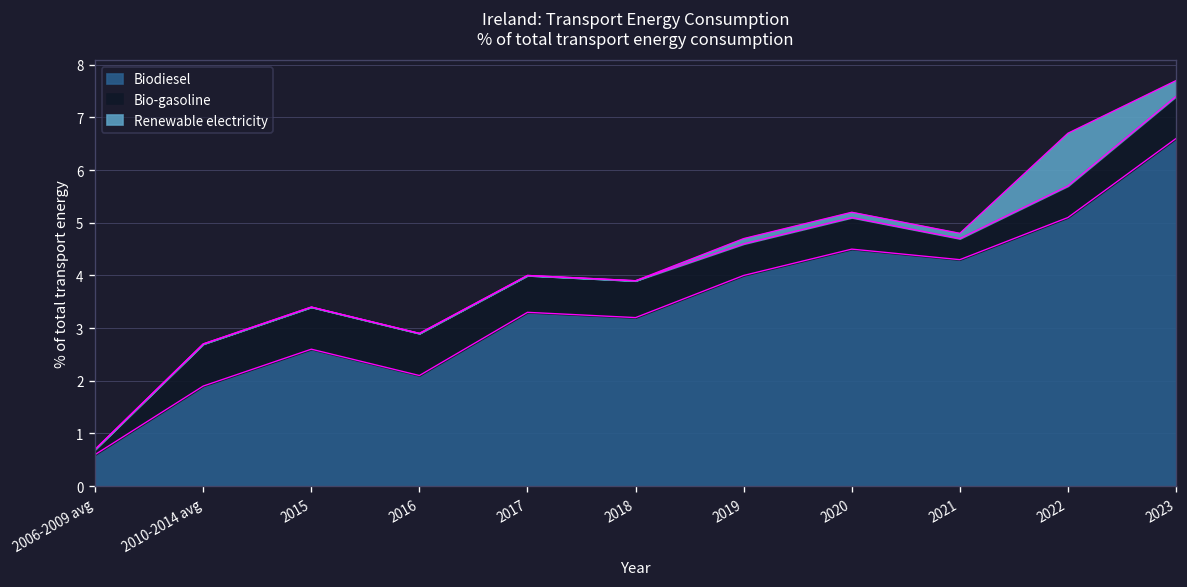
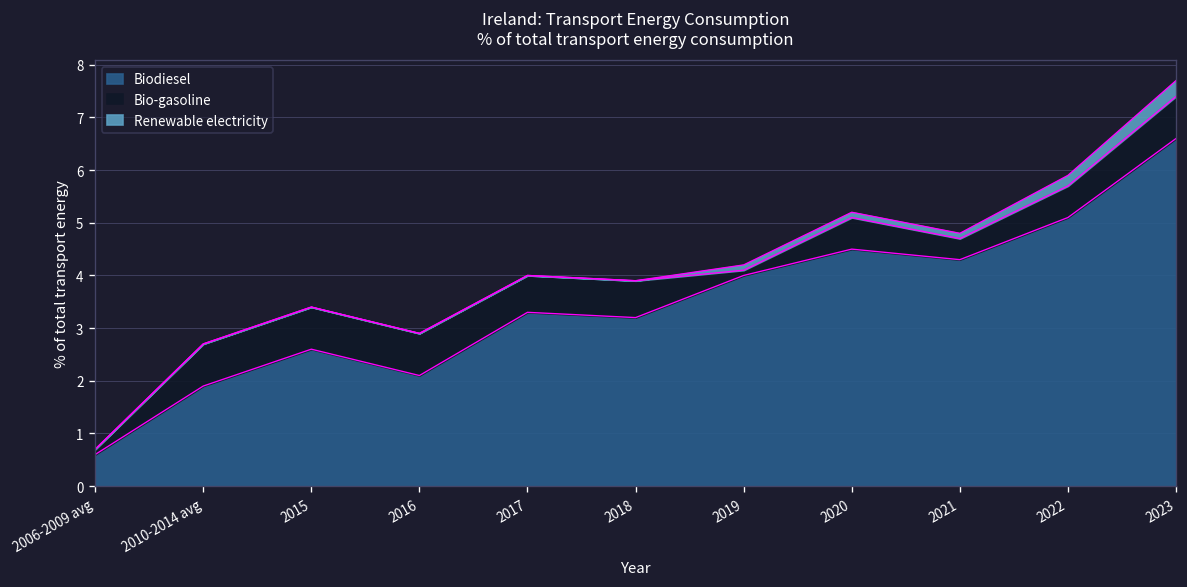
  {
    "Biodiesel": {
      "2006-2009 avg": 0.6,
      "2010-2014 avg": 1.9,
      "2015": 2.6,
      "2016": 2.1,
      "2017": 3.3,
      "2018": 3.2,
      "2019": 4.0,
      "2020": 4.5,
      "2021": 4.3,
      "2022": 5.1,
      "2023": 6.6
    },
    "Bio-gasoline": {
-     "2019": 0.6,
+     "2019": 0.1,
      "2020": 0.6,
      "2021": 0.4,
      "2022": 0.6,
      "2023": 0.8
    },
    "Renewable electricity": {
      "2019": 0.1,
      "2020": 0.1,
      "2021": 0.1,
-     "2022": 1.0,
+     "2022": 0.2,
      "2023": 0.3
    }
  }
